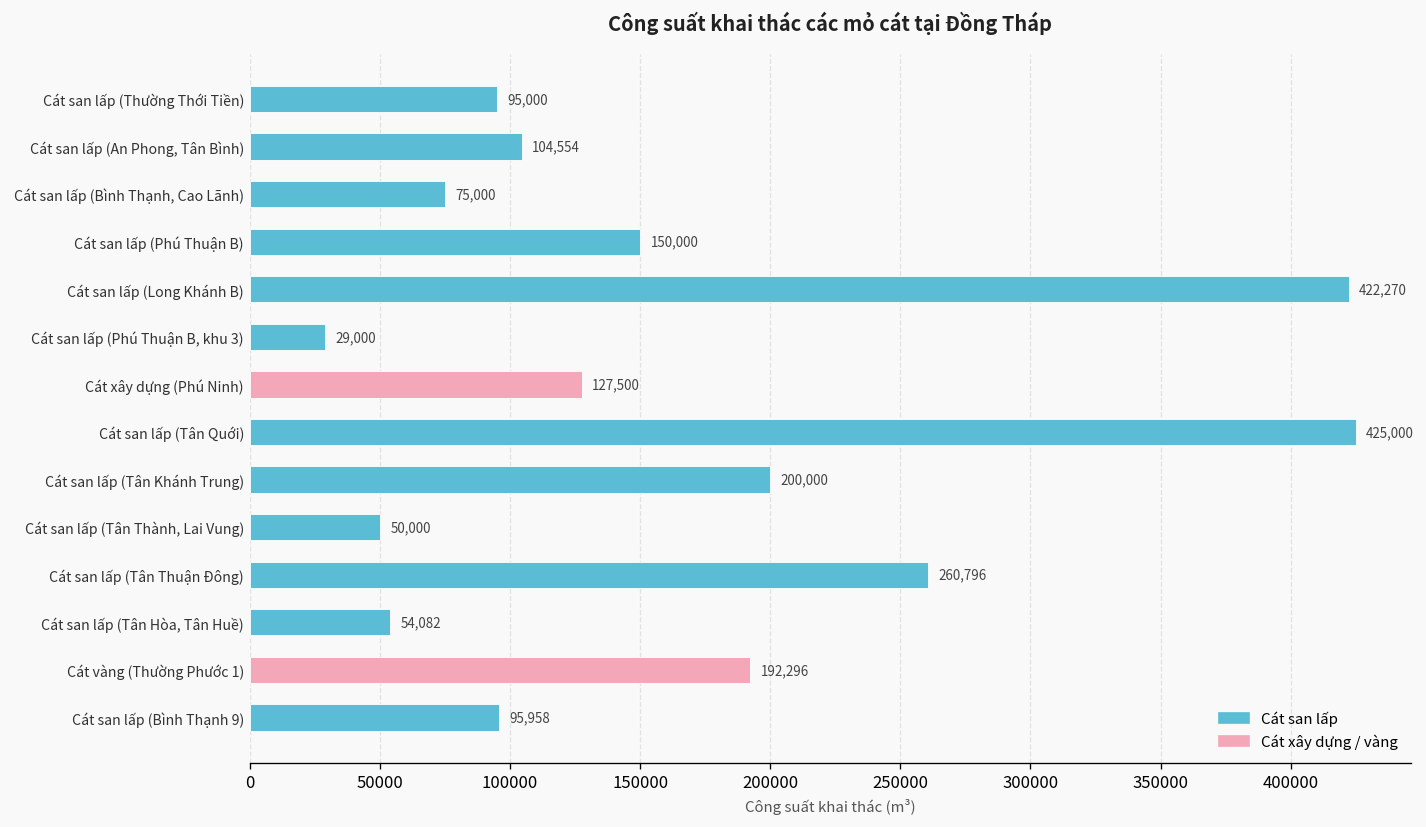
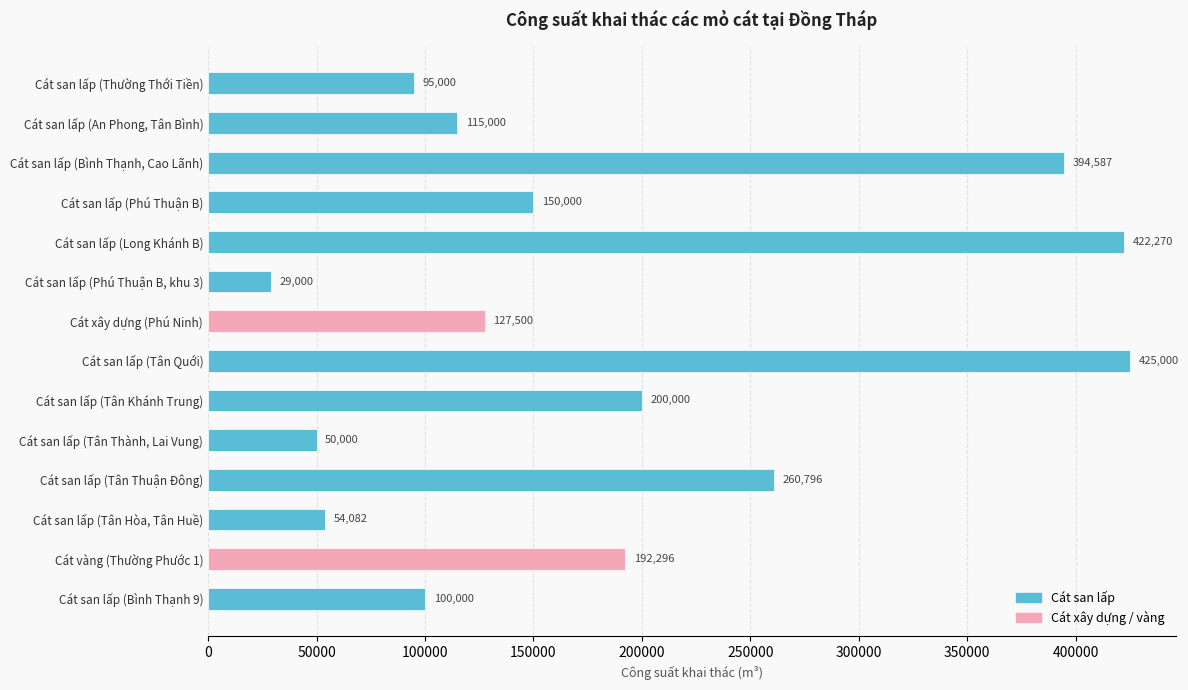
  {
    "Cát san lấp (Thường Thới Tiền)": "95,000",
-   "Cát san lấp (An Phong, Tân Bình)": "104,554",
-   "Cát san lấp (Bình Thạnh, Cao Lãnh)": "75,000",
+   "Cát san lấp (An Phong, Tân Bình)": "115,000",
+   "Cát san lấp (Bình Thạnh, Cao Lãnh)": "394,587",
    "Cát san lấp (Phú Thuận B)": "150,000",
    "Cát san lấp (Long Khánh B)": "422,270",
    "Cát san lấp (Phú Thuận B, khu 3)": "29,000",
    "Cát xây dựng (Phú Ninh)": "127,500",
    "Cát san lấp (Tân Quới)": "425,000",
    "Cát san lấp (Tân Khánh Trung)": "200,000",
    "Cát san lấp (Tân Thành, Lai Vung)": "50,000",
    "Cát san lấp (Tân Thuận Đông)": "260,796",
    "Cát san lấp (Tân Hòa, Tân Huề)": "54,082",
    "Cát vàng (Thường Phước 1)": "192,296",
-   "Cát san lấp (Bình Thạnh 9)": "95,958"
+   "Cát san lấp (Bình Thạnh 9)": "100,000"
  }
